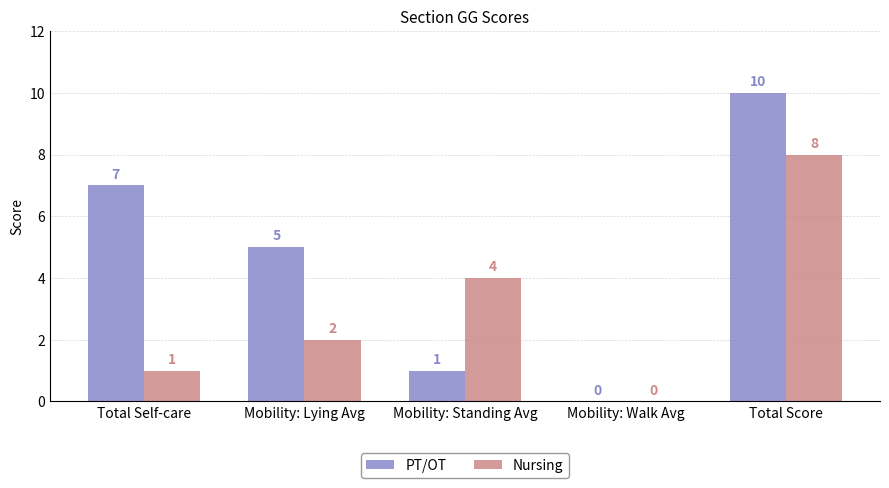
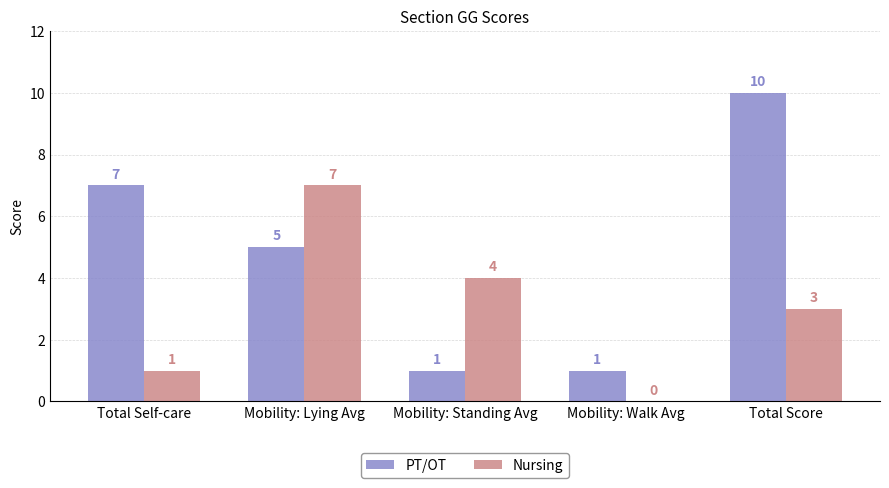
  {
    "PT/OT": {
      "Total Self-care": 7,
      "Mobility: Lying Avg": 5,
      "Mobility: Standing Avg": 1,
-     "Mobility: Walk Avg": 0,
+     "Mobility: Walk Avg": 1,
      "Total Score": 10
    },
    "Nursing": {
      "Total Self-care": 1,
-     "Mobility: Lying Avg": 2,
+     "Mobility: Lying Avg": 7,
      "Mobility: Standing Avg": 4,
      "Mobility: Walk Avg": 0,
-     "Total Score": 8
+     "Total Score": 3
    }
  }
